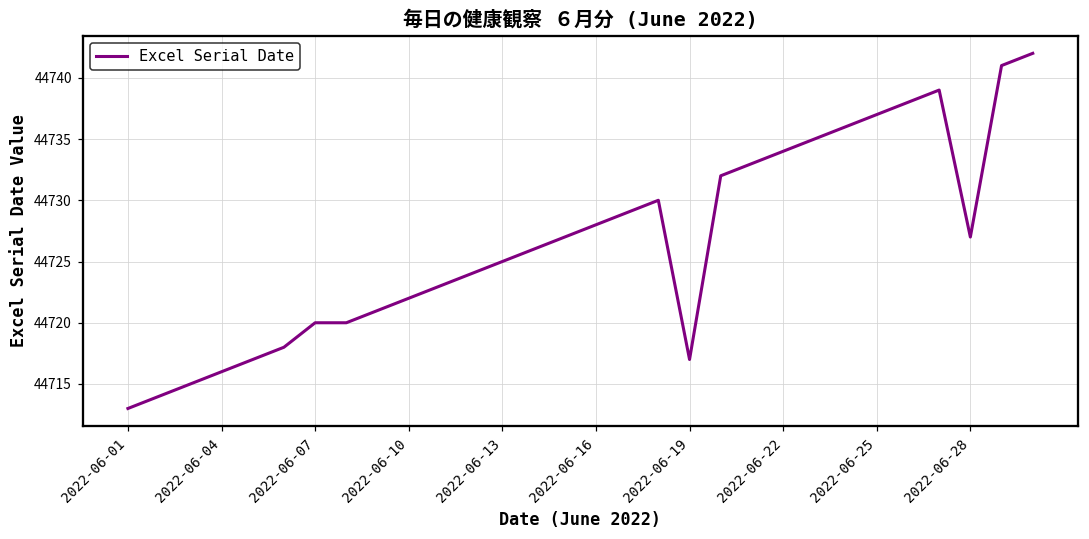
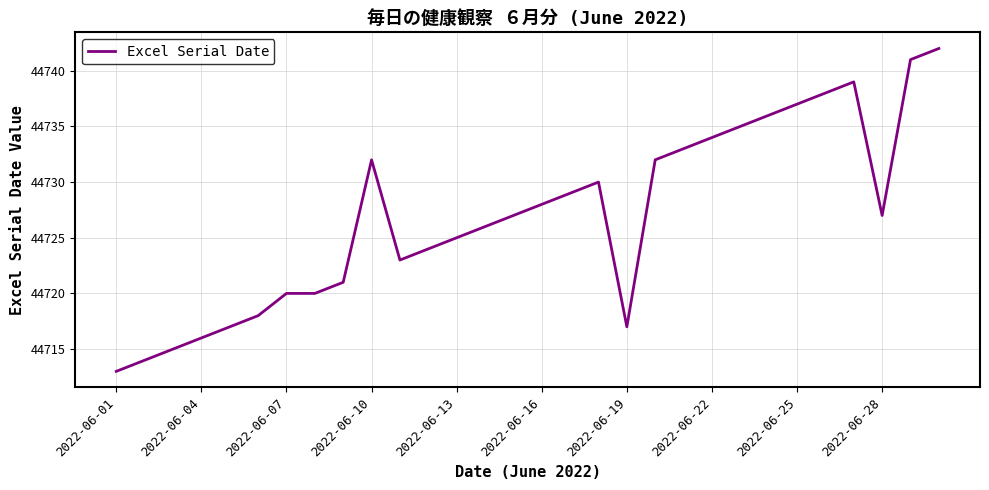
  {
    "2022-06-01": 44713,
    "2022-06-04": 44716,
    "2022-06-07": 44720,
-   "2022-06-10": 44722,
+   "2022-06-10": 44732,
    "2022-06-13": 44725,
    "2022-06-16": 44728,
    "2022-06-19": 44717,
    "2022-06-22": 44734,
    "2022-06-25": 44737,
    "2022-06-28": 44727
  }
